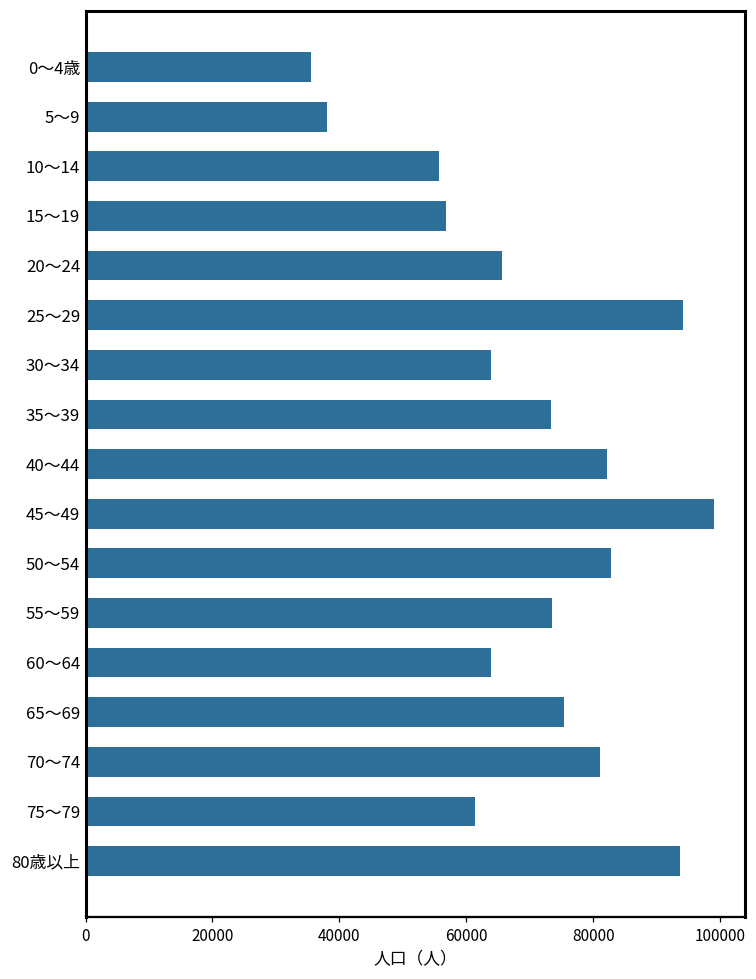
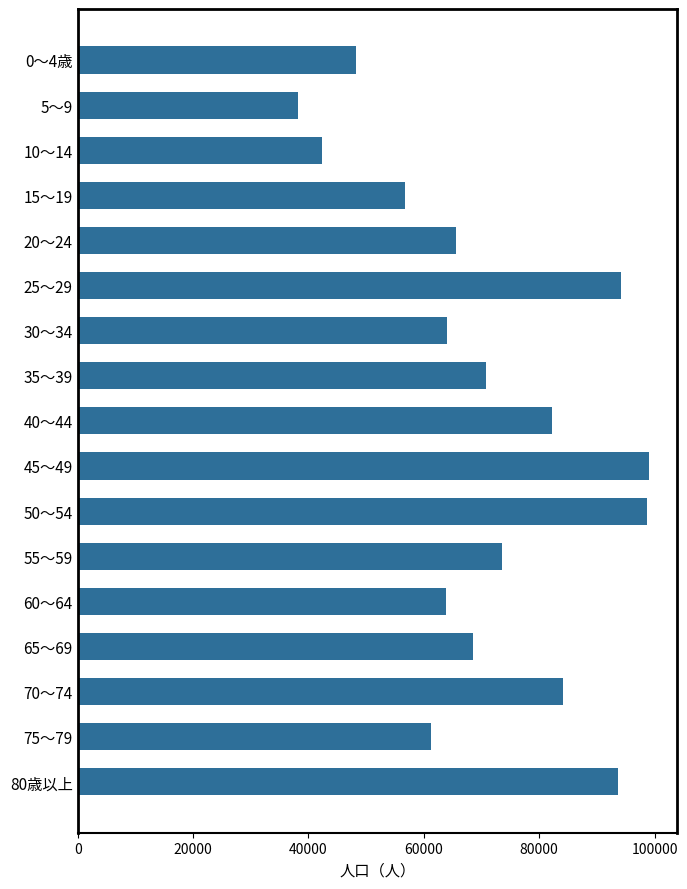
  {
-   "0～4歳": 35000,
+   "0～4歳": 48000,
    "5～9": 38000,
-   "10～14": 56000,
+   "10～14": 42000,
    "15～19": 57000,
    "20～24": 66000,
    "25～29": 94000,
    "30～34": 64000,
-   "35～39": 73000,
+   "35～39": 71000,
    "40～44": 82000,
    "45～49": 99000,
-   "50～54": 83000,
+   "50～54": 99000,
    "55～59": 74000,
    "60～64": 64000,
-   "65～69": 75000,
-   "70～74": 81000,
+   "65～69": 68000,
+   "70～74": 84000,
    "75～79": 61000,
    "80歳以上": 94000
  }
